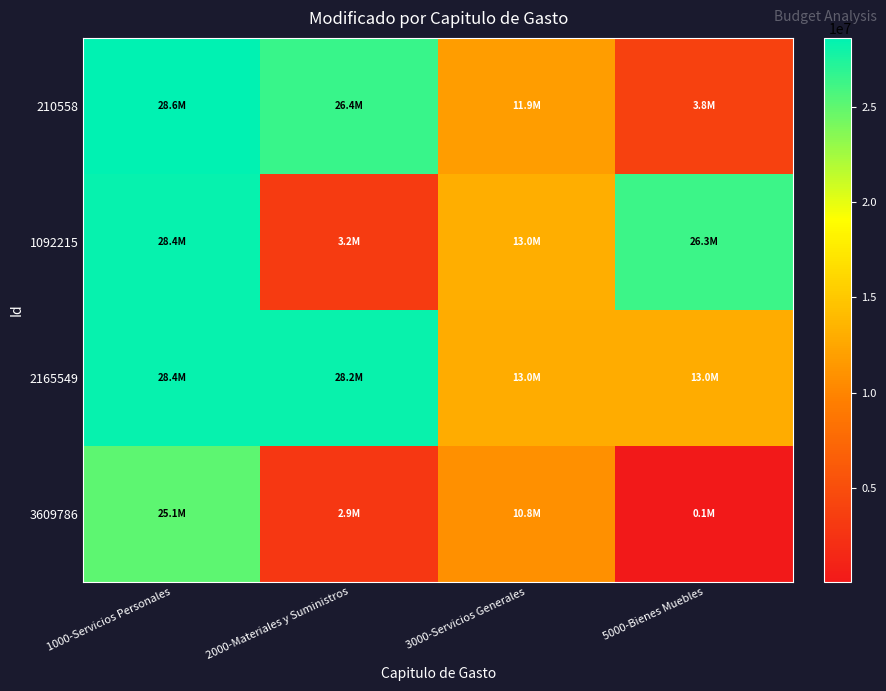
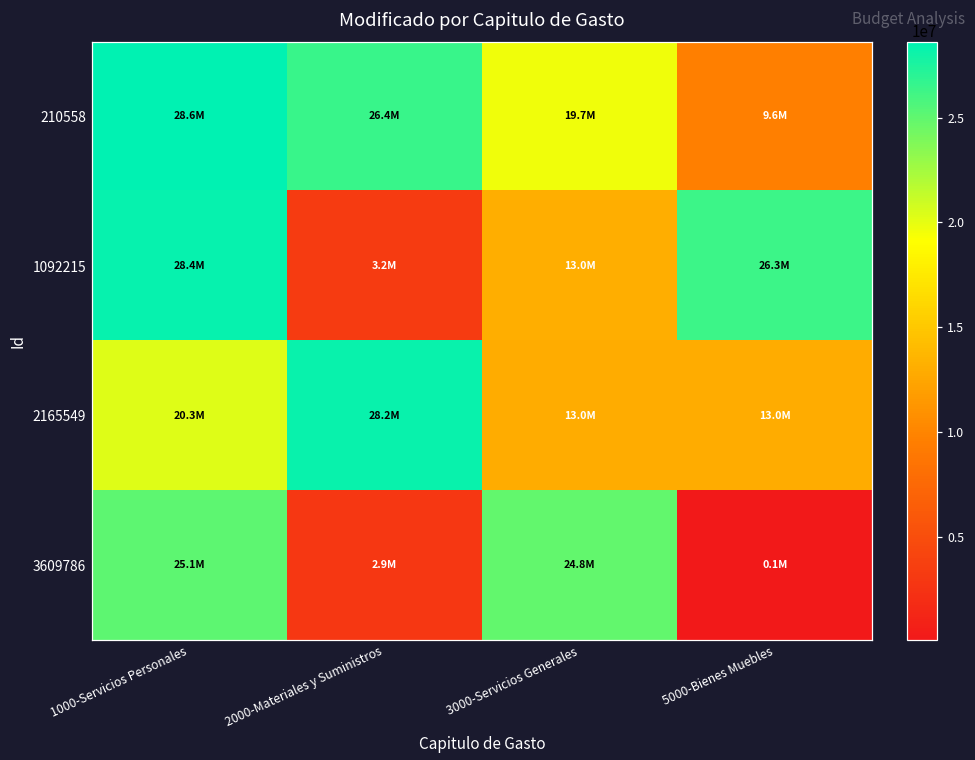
  {
    "210558": {
      "1000-Servicios Personales": "28.6M",
      "2000-Materiales y Suministros": "26.4M",
-     "3000-Servicios Generales": "11.9M",
-     "5000-Bienes Muebles": "3.8M"
+     "3000-Servicios Generales": "19.7M",
+     "5000-Bienes Muebles": "9.6M"
    },
    "1092215": {
      "1000-Servicios Personales": "28.4M",
      "2000-Materiales y Suministros": "3.2M",
      "3000-Servicios Generales": "13.0M",
      "5000-Bienes Muebles": "26.3M"
    },
    "2165549": {
-     "1000-Servicios Personales": "28.4M",
+     "1000-Servicios Personales": "20.3M",
      "2000-Materiales y Suministros": "28.2M",
      "3000-Servicios Generales": "13.0M",
      "5000-Bienes Muebles": "13.0M"
    },
    "3609786": {
      "1000-Servicios Personales": "25.1M",
      "2000-Materiales y Suministros": "2.9M",
-     "3000-Servicios Generales": "10.8M",
+     "3000-Servicios Generales": "24.8M",
      "5000-Bienes Muebles": "0.1M"
    }
  }
